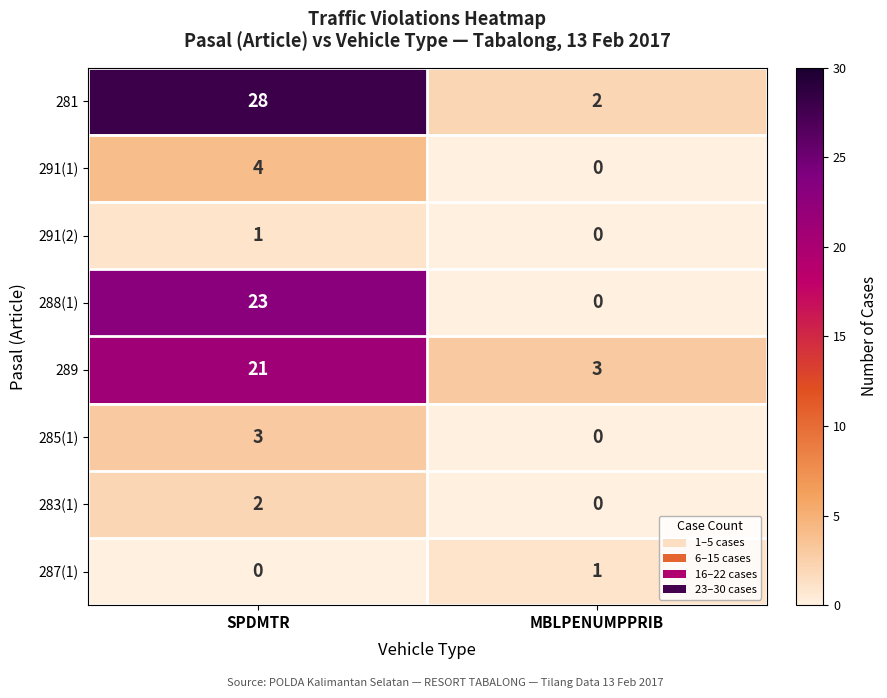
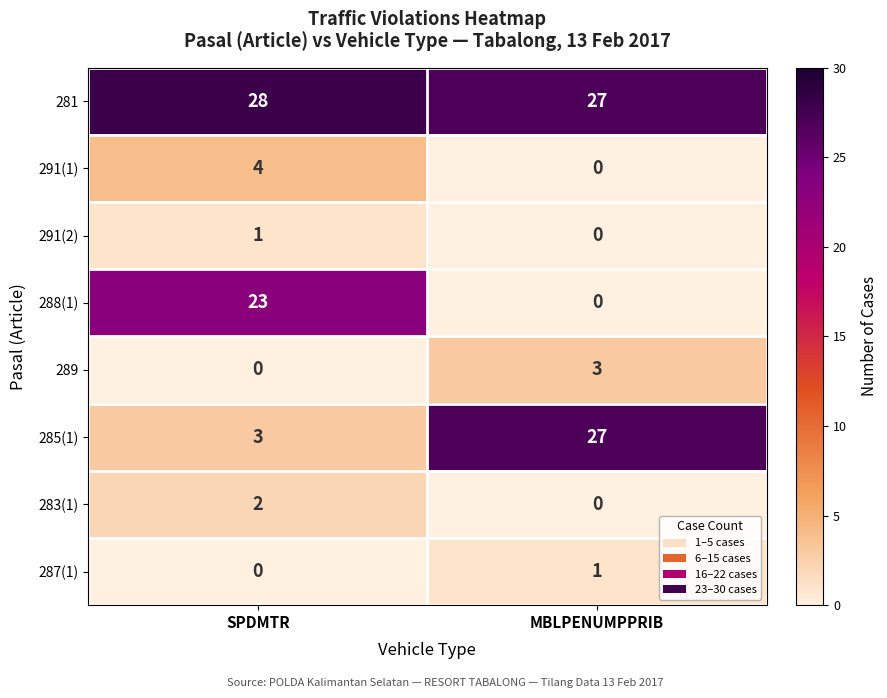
  {
    "281": {
      "SPDMTR": 28,
-     "MBLPENUMPPRIB": 2
+     "MBLPENUMPPRIB": 27
    },
    "291(1)": {
      "SPDMTR": 4,
      "MBLPENUMPPRIB": 0
    },
    "291(2)": {
      "SPDMTR": 1,
      "MBLPENUMPPRIB": 0
    },
    "288(1)": {
      "SPDMTR": 23,
      "MBLPENUMPPRIB": 0
    },
    "289": {
-     "SPDMTR": 21,
+     "SPDMTR": 0,
      "MBLPENUMPPRIB": 3
    },
    "285(1)": {
      "SPDMTR": 3,
-     "MBLPENUMPPRIB": 0
+     "MBLPENUMPPRIB": 27
    },
    "283(1)": {
      "SPDMTR": 2,
      "MBLPENUMPPRIB": 0
    },
    "287(1)": {
      "SPDMTR": 0,
      "MBLPENUMPPRIB": 1
    }
  }
